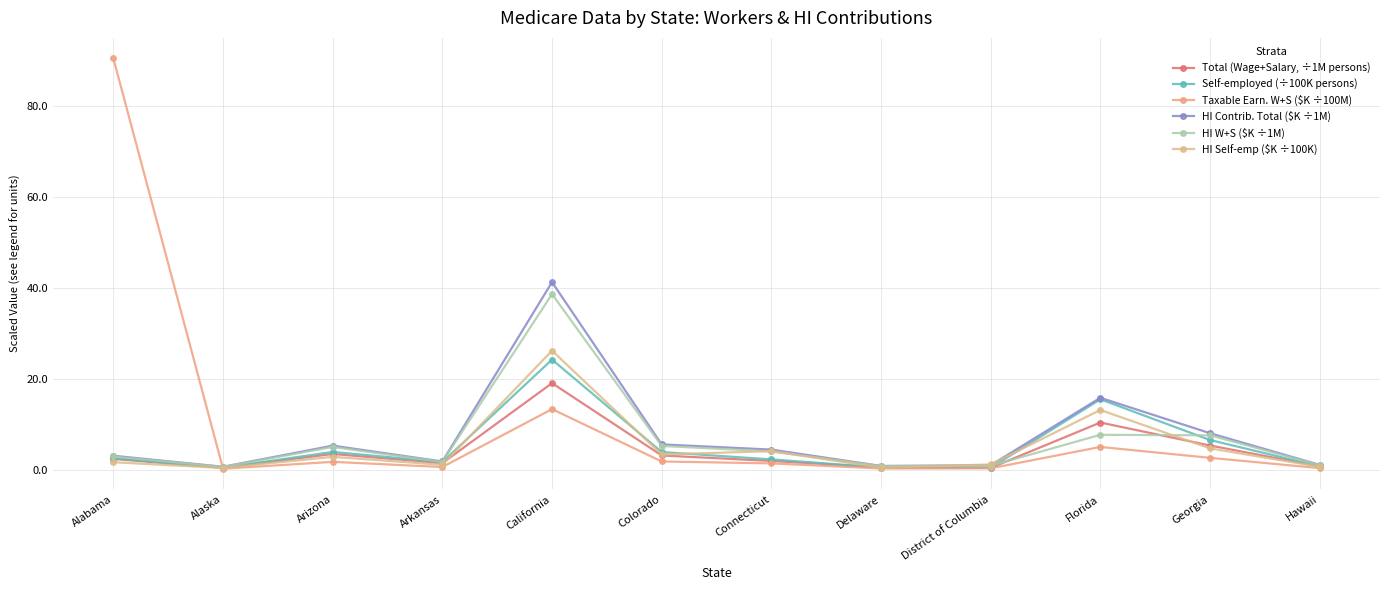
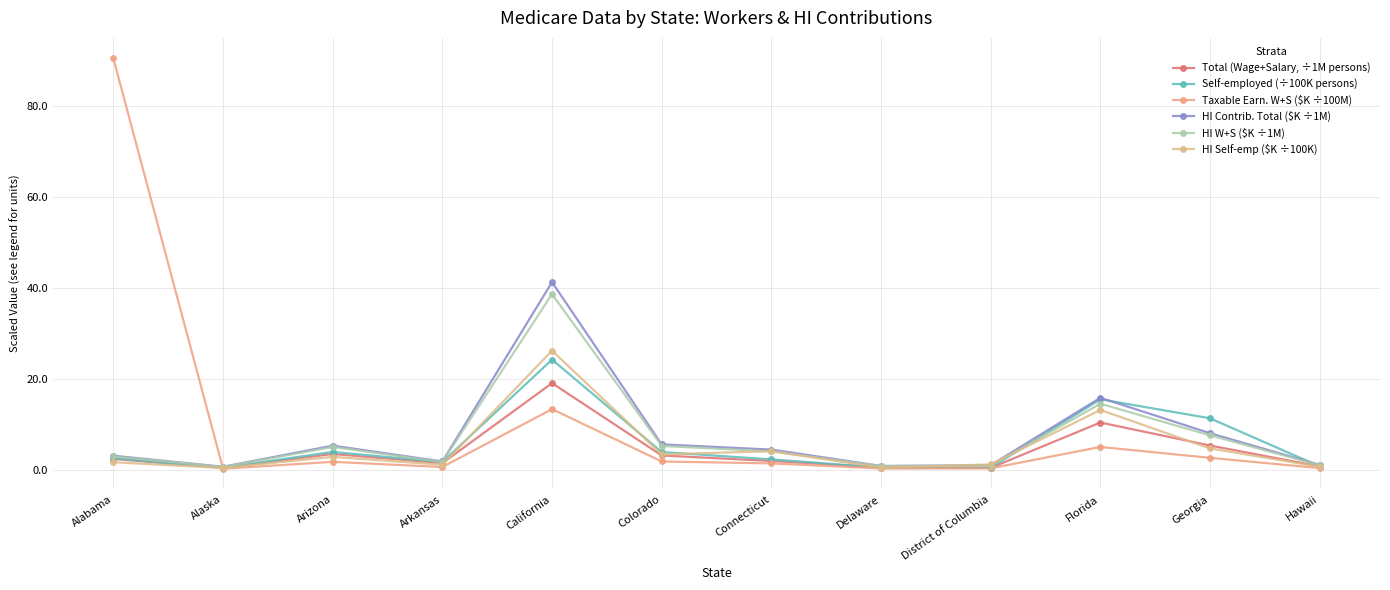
  {
    "Self-employed (÷100K persons)": {
      "California": 24,
-     "Georgia": 7
+     "Georgia": 11
    },
    "HI Contrib. Total ($K ÷1M)": {
      "California": 41
    },
    "HI W+S ($K ÷1M)": {
      "California": 39,
-     "Florida": 8
+     "Florida": 14
    }
  }
